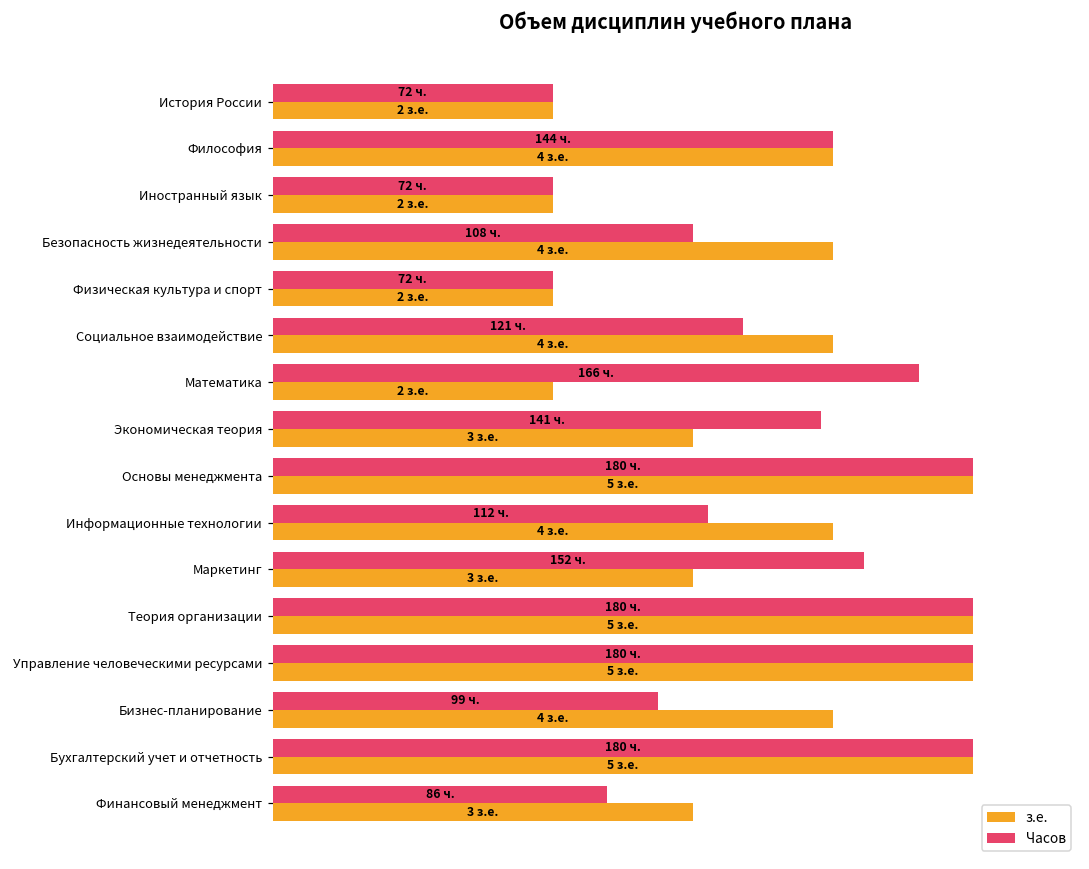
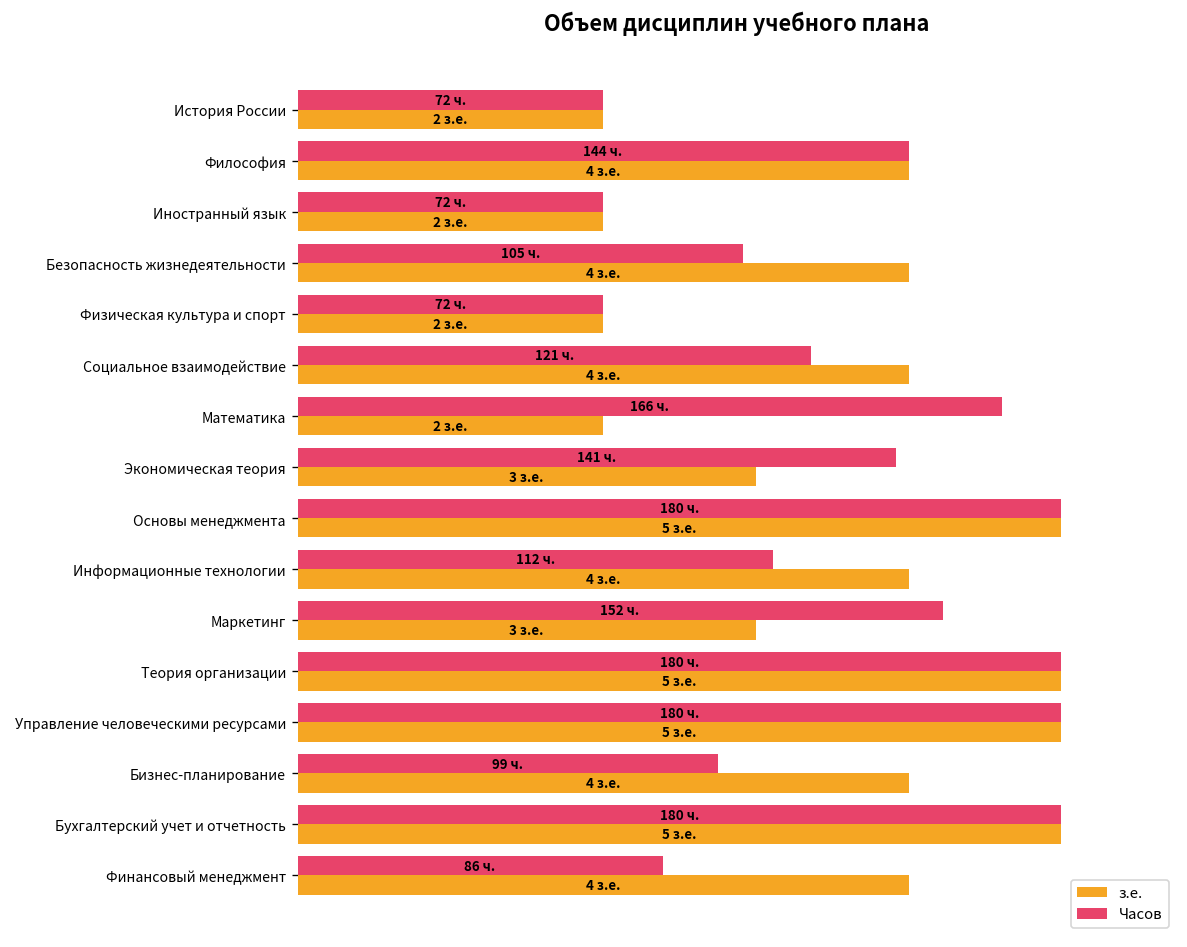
  {
    "з.е.": {
-     "Финансовый менеджмент": 3
+     "Финансовый менеджмент": 4
    },
    "Часов": {
-     "Безопасность жизнедеятельности": 108
+     "Безопасность жизнедеятельности": 105
    }
  }
